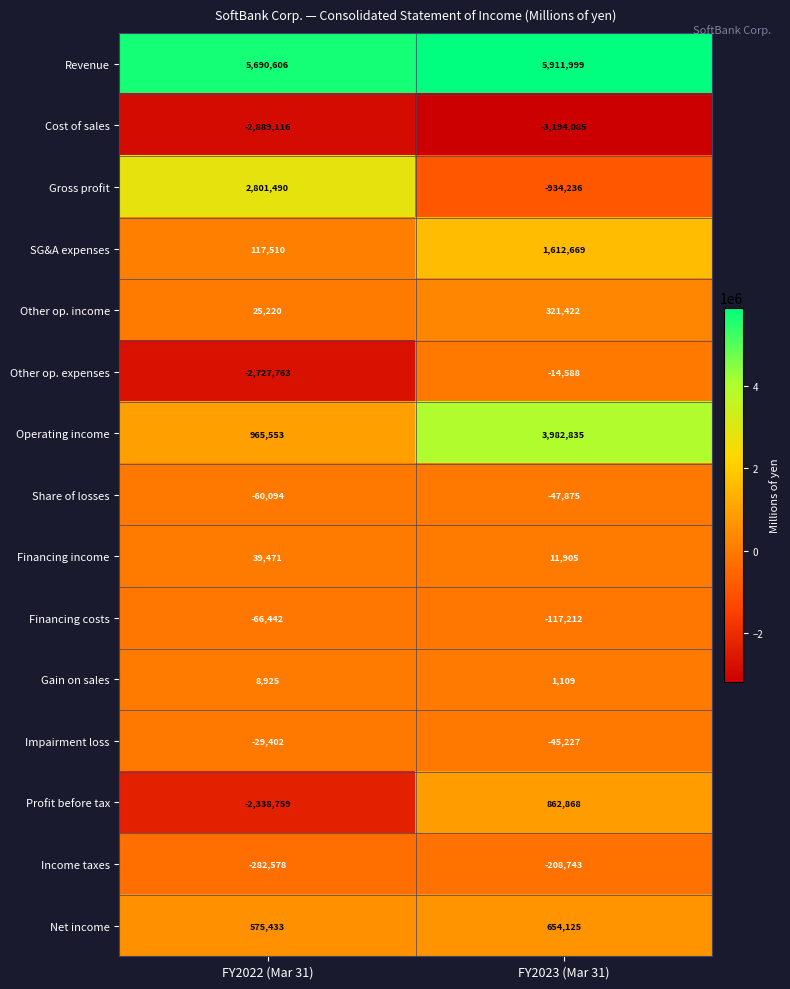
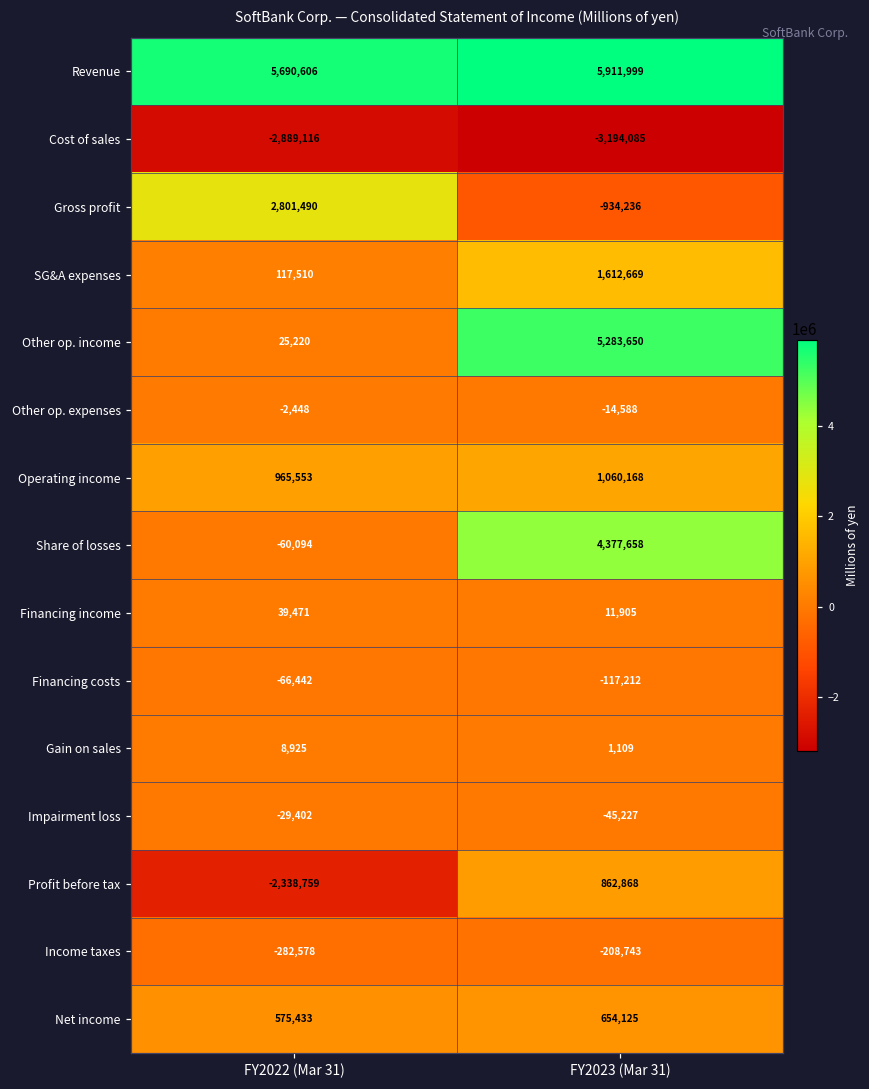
  {
    "Revenue": {
      "FY2022 (Mar 31)": "5,690,606",
      "FY2023 (Mar 31)": "5,911,999"
    },
    "Cost of sales": {
      "FY2022 (Mar 31)": "-2,889,116",
      "FY2023 (Mar 31)": "-3,194,085"
    },
    "Gross profit": {
      "FY2022 (Mar 31)": "2,801,490",
      "FY2023 (Mar 31)": "-934,236"
    },
    "SG&A expenses": {
      "FY2022 (Mar 31)": "117,510",
      "FY2023 (Mar 31)": "1,612,669"
    },
    "Other op. income": {
      "FY2022 (Mar 31)": "25,220",
-     "FY2023 (Mar 31)": "321,422"
+     "FY2023 (Mar 31)": "5,283,650"
    },
    "Other op. expenses": {
-     "FY2022 (Mar 31)": "-2,727,763",
+     "FY2022 (Mar 31)": "-2,448",
      "FY2023 (Mar 31)": "-14,588"
    },
    "Operating income": {
      "FY2022 (Mar 31)": "965,553",
-     "FY2023 (Mar 31)": "3,982,835"
+     "FY2023 (Mar 31)": "1,060,168"
    },
    "Share of losses": {
      "FY2022 (Mar 31)": "-60,094",
-     "FY2023 (Mar 31)": "-47,875"
+     "FY2023 (Mar 31)": "4,377,658"
    },
    "Financing income": {
      "FY2022 (Mar 31)": "39,471",
      "FY2023 (Mar 31)": "11,905"
    },
    "Financing costs": {
      "FY2022 (Mar 31)": "-66,442",
      "FY2023 (Mar 31)": "-117,212"
    },
    "Gain on sales": {
      "FY2022 (Mar 31)": "8,925",
      "FY2023 (Mar 31)": "1,109"
    },
    "Impairment loss": {
      "FY2022 (Mar 31)": "-29,402",
      "FY2023 (Mar 31)": "-45,227"
    },
    "Profit before tax": {
      "FY2022 (Mar 31)": "-2,338,759",
      "FY2023 (Mar 31)": "862,868"
    },
    "Income taxes": {
      "FY2022 (Mar 31)": "-282,578",
      "FY2023 (Mar 31)": "-208,743"
    },
    "Net income": {
      "FY2022 (Mar 31)": "575,433",
      "FY2023 (Mar 31)": "654,125"
    }
  }
